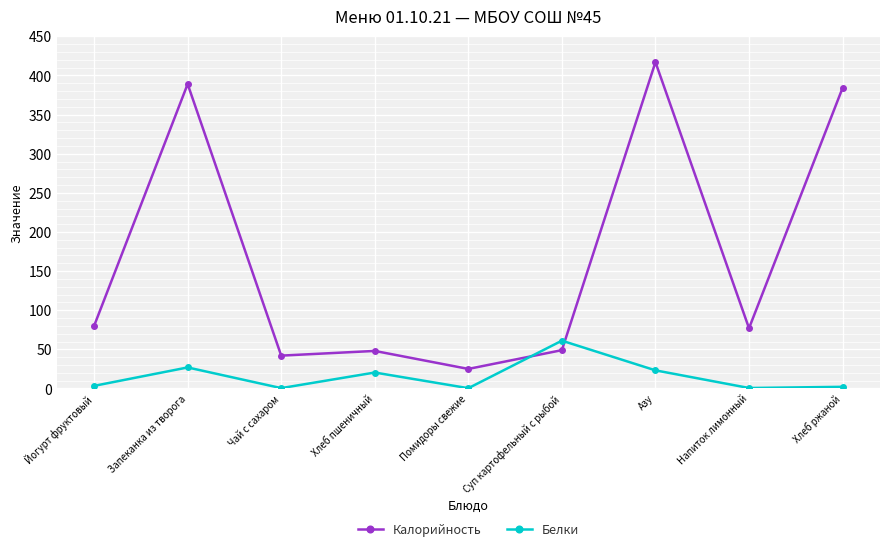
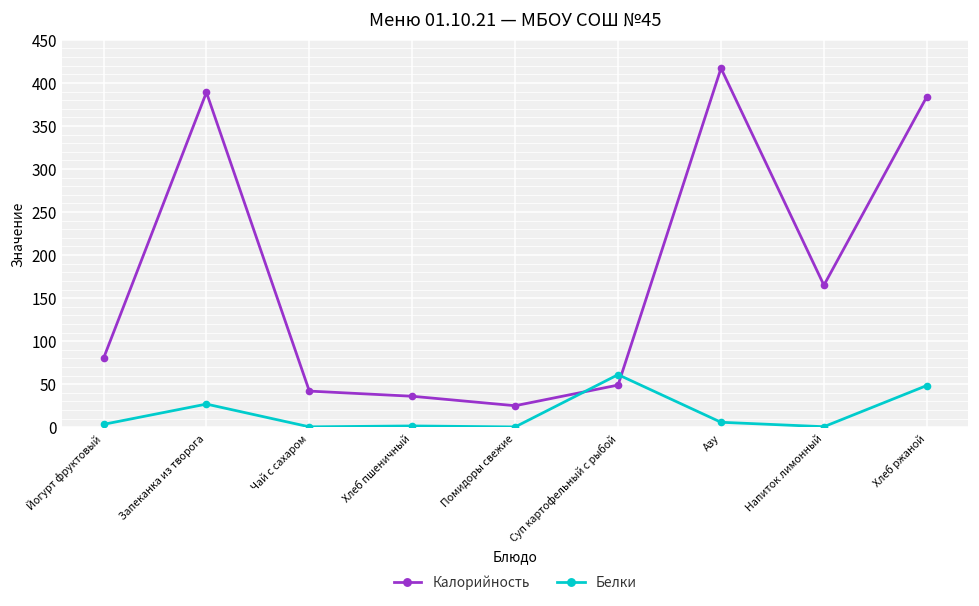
  {
    "Калорийность": {
      "Йогурт фруктовый": 80,
      "Запеканка из творога": 390,
      "Чай с сахаром": 40,
-     "Хлеб пшеничный": 50,
+     "Хлеб пшеничный": 40,
      "Помидоры свежие": 30,
      "Суп картофельный с рыбой": 50,
      "Азу": 420,
-     "Напиток лимонный": 80,
+     "Напиток лимонный": 170,
      "Хлеб ржаной": 380
    },
    "Белки": {
      "Йогурт фруктовый": 0,
      "Запеканка из творога": 30,
      "Чай с сахаром": 0,
-     "Хлеб пшеничный": 20,
+     "Хлеб пшеничный": 0,
      "Помидоры свежие": 0,
      "Суп картофельный с рыбой": 60,
-     "Азу": 20,
+     "Азу": 10,
      "Напиток лимонный": 0,
-     "Хлеб ржаной": 0
+     "Хлеб ржаной": 50
    }
  }
